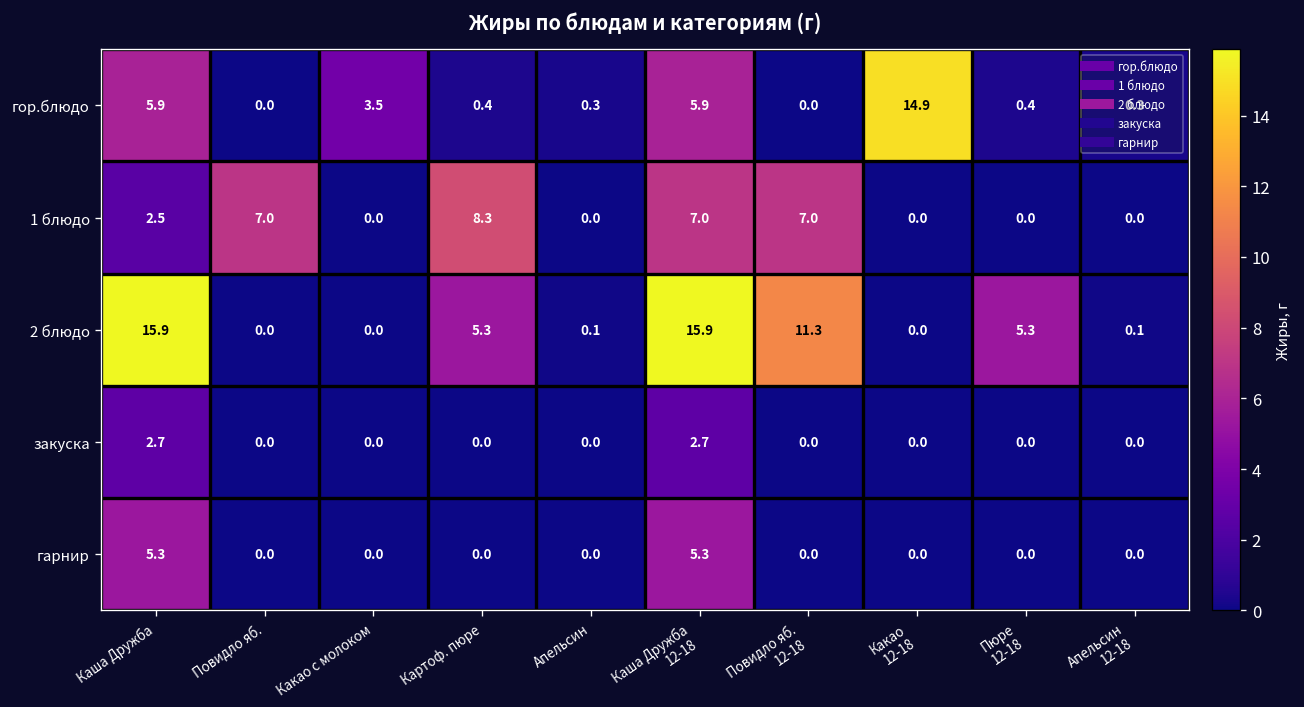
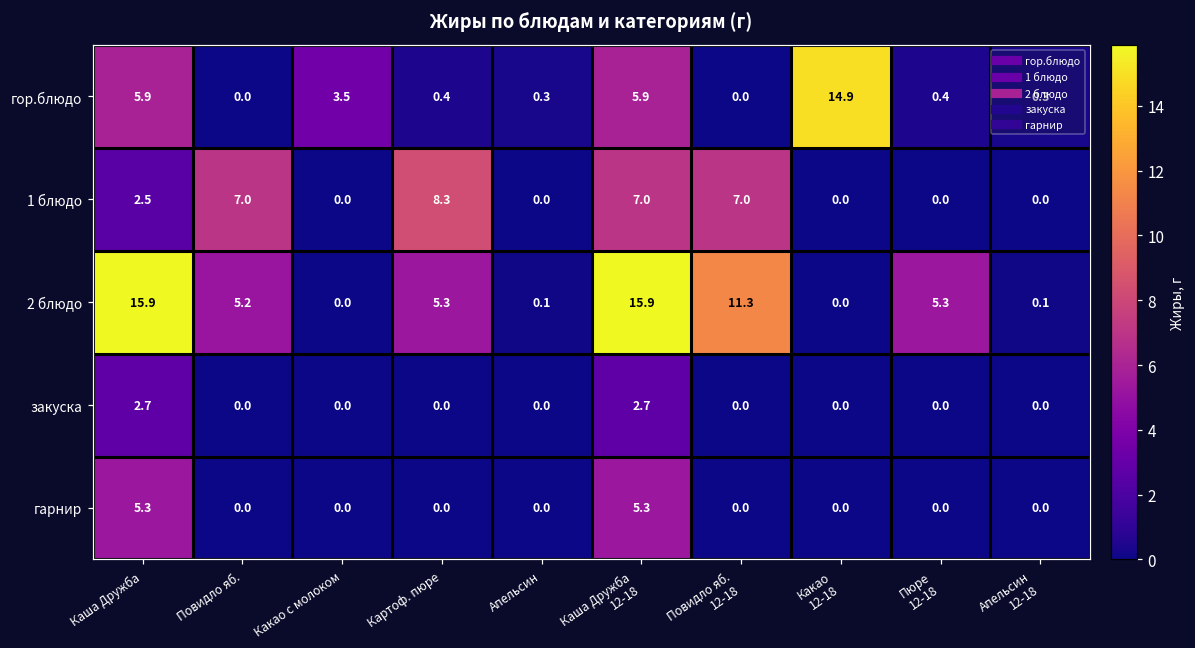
  {
    "гор.блюдо": {
      "Каша Дружба": 5.9,
      "Повидло яб.": 0.0,
      "Какао с молоком": 3.5,
      "Картоф. пюре": 0.4,
      "Апельсин": 0.3,
      "Каша Дружба 12-18": 5.9,
      "Повидло яб. 12-18": 0.0,
      "Какао 12-18": 14.9,
      "Пюре 12-18": 0.4
    },
    "1 блюдо": {
      "Каша Дружба": 2.5,
      "Повидло яб.": 7.0,
      "Какао с молоком": 0.0,
      "Картоф. пюре": 8.3,
      "Апельсин": 0.0,
      "Каша Дружба 12-18": 7.0,
      "Повидло яб. 12-18": 7.0,
      "Какао 12-18": 0.0,
      "Пюре 12-18": 0.0,
      "Апельсин 12-18": 0.0
    },
    "2 блюдо": {
      "Каша Дружба": 15.9,
-     "Повидло яб.": 0.0,
+     "Повидло яб.": 5.2,
      "Какао с молоком": 0.0,
      "Картоф. пюре": 5.3,
      "Апельсин": 0.1,
      "Каша Дружба 12-18": 15.9,
      "Повидло яб. 12-18": 11.3,
      "Какао 12-18": 0.0,
      "Пюре 12-18": 5.3,
      "Апельсин 12-18": 0.1
    },
    "закуска": {
      "Каша Дружба": 2.7,
      "Повидло яб.": 0.0,
      "Какао с молоком": 0.0,
      "Картоф. пюре": 0.0,
      "Апельсин": 0.0,
      "Каша Дружба 12-18": 2.7,
      "Повидло яб. 12-18": 0.0,
      "Какао 12-18": 0.0,
      "Пюре 12-18": 0.0,
      "Апельсин 12-18": 0.0
    },
    "гарнир": {
      "Каша Дружба": 5.3,
      "Повидло яб.": 0.0,
      "Какао с молоком": 0.0,
      "Картоф. пюре": 0.0,
      "Апельсин": 0.0,
      "Каша Дружба 12-18": 5.3,
      "Повидло яб. 12-18": 0.0,
      "Какао 12-18": 0.0,
      "Пюре 12-18": 0.0,
      "Апельсин 12-18": 0.0
    }
  }
